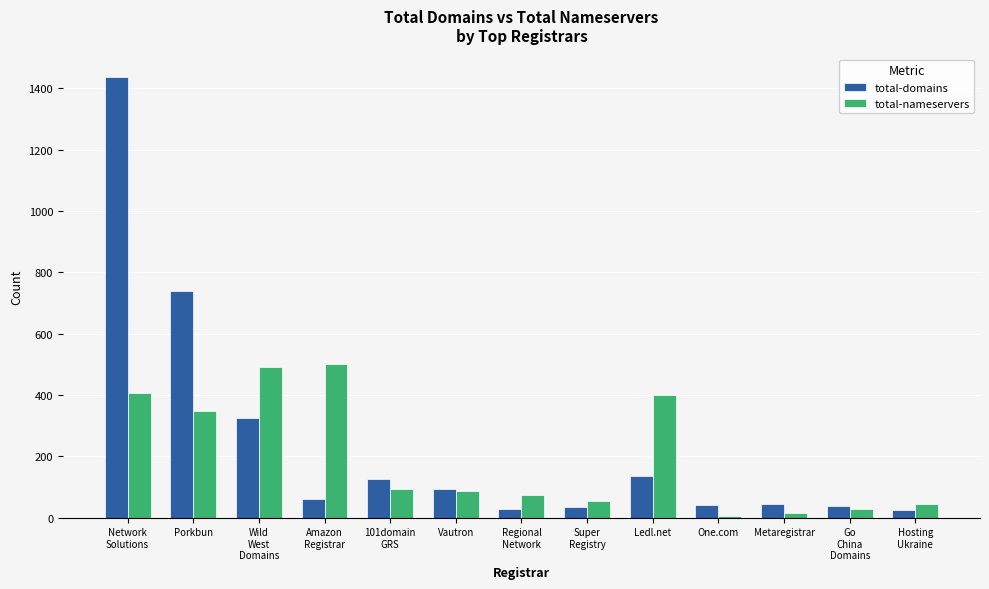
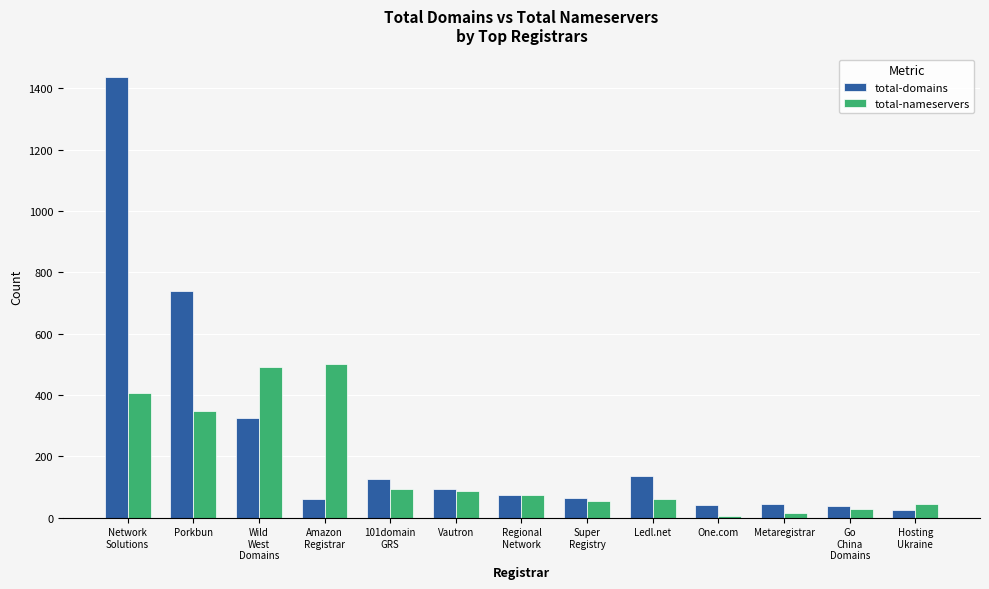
  {
    "total-domains": {
      "Network Solutions": 1440,
      "Porkbun": 740,
      "Wild West Domains": 330,
      "Amazon Registrar": 60,
      "101domain GRS": 130,
      "Vautron": 90,
-     "Regional Network": 30,
-     "Super Registry": 30,
+     "Regional Network": 70,
+     "Super Registry": 60,
      "Ledl.net": 130,
      "One.com": 40,
      "Metaregistrar": 40,
      "Go China Domains": 40,
      "Hosting Ukraine": 20
    },
    "total-nameservers": {
      "Network Solutions": 410,
      "Porkbun": 350,
      "Wild West Domains": 490,
      "Amazon Registrar": 500,
      "101domain GRS": 90,
      "Vautron": 90,
      "Regional Network": 80,
      "Super Registry": 60,
-     "Ledl.net": 400,
+     "Ledl.net": 60,
      "Metaregistrar": 20,
      "Go China Domains": 30,
      "Hosting Ukraine": 40
    }
  }
